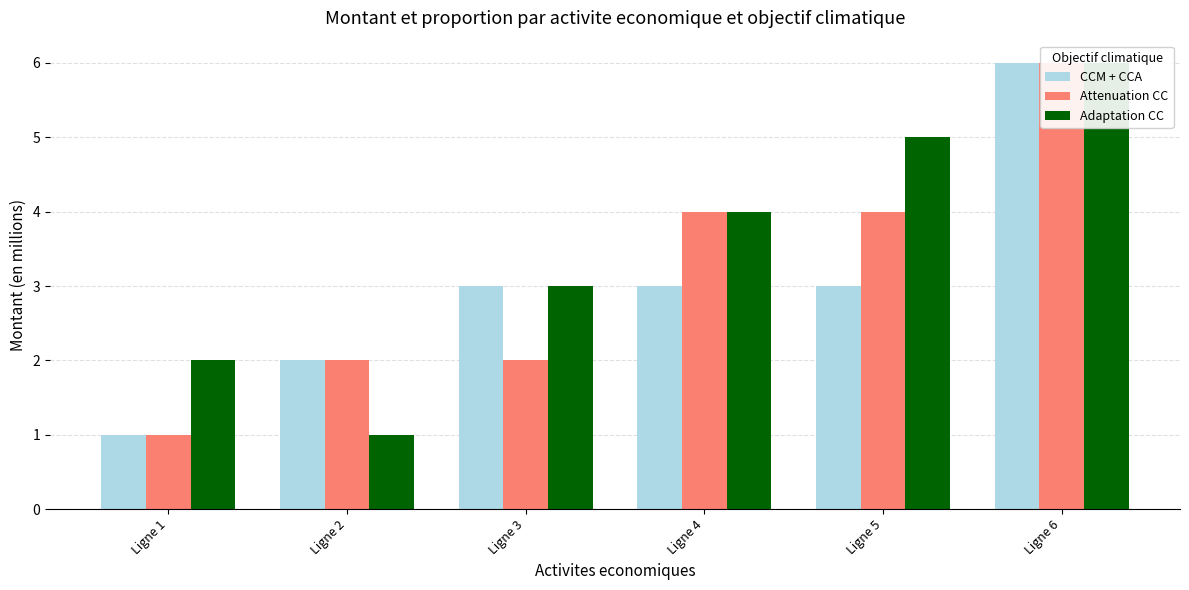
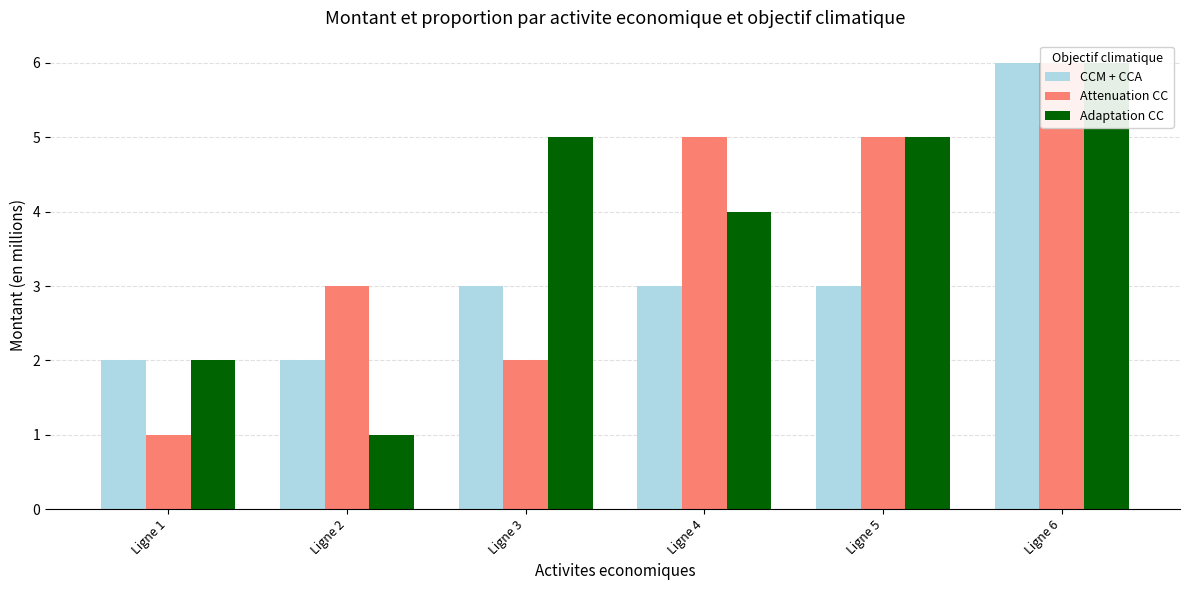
  {
    "CCM + CCA": {
-     "Ligne 1": 1,
+     "Ligne 1": 2,
      "Ligne 2": 2,
      "Ligne 3": 3,
      "Ligne 4": 3,
      "Ligne 5": 3,
      "Ligne 6": 6
    },
    "Attenuation CC": {
      "Ligne 1": 1,
-     "Ligne 2": 2,
+     "Ligne 2": 3,
      "Ligne 3": 2,
-     "Ligne 4": 4,
-     "Ligne 5": 4
+     "Ligne 4": 5,
+     "Ligne 5": 5
    },
    "Adaptation CC": {
      "Ligne 1": 2,
      "Ligne 2": 1,
-     "Ligne 3": 3,
+     "Ligne 3": 5,
      "Ligne 4": 4,
      "Ligne 5": 5
    }
  }
